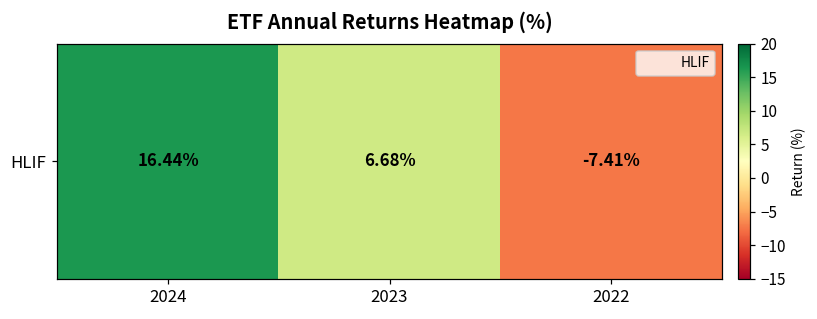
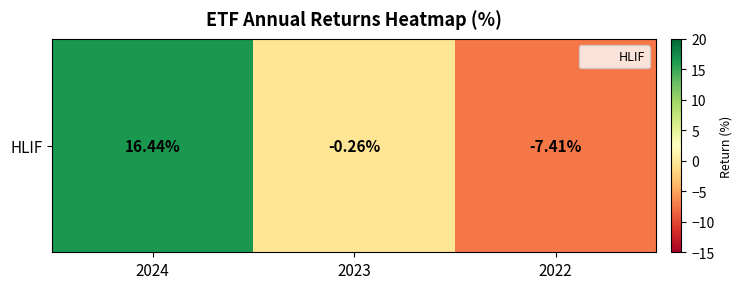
  {
    "HLIF": {
      "2024": "16.44%",
-     "2023": "6.68%",
+     "2023": "-0.26%",
      "2022": "-7.41%"
    }
  }
